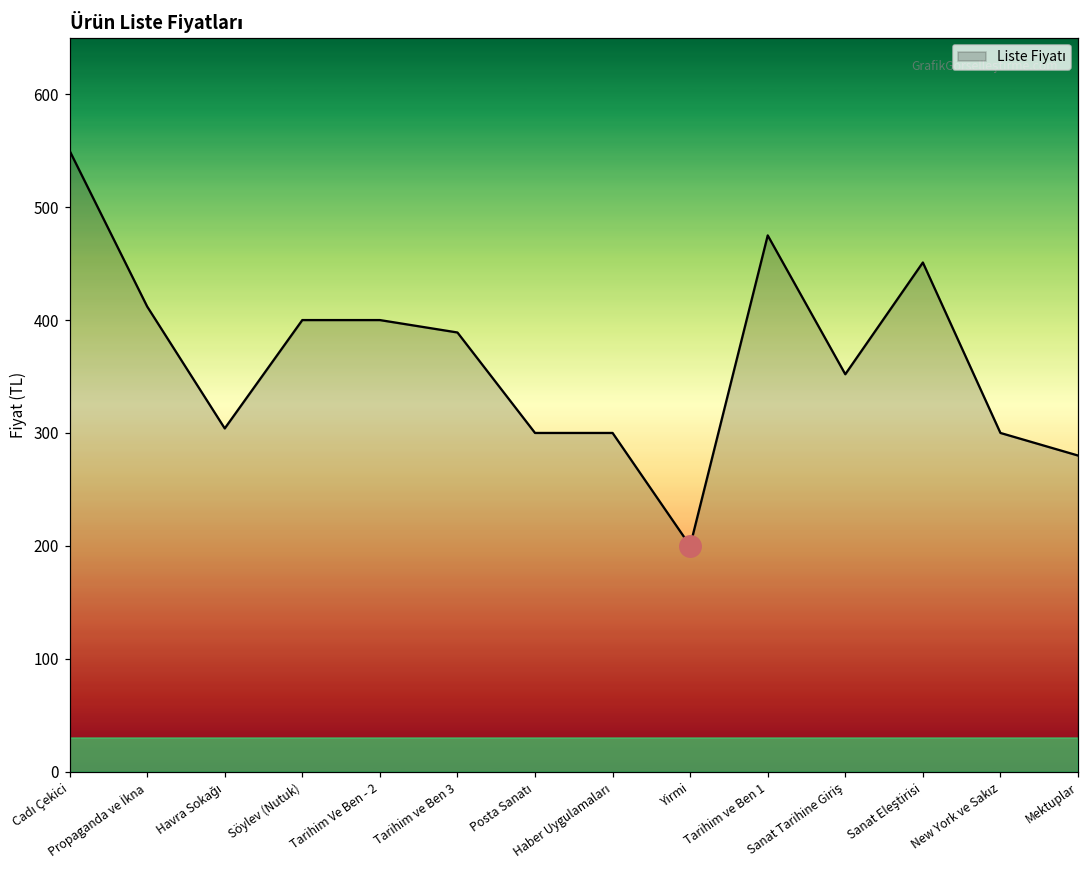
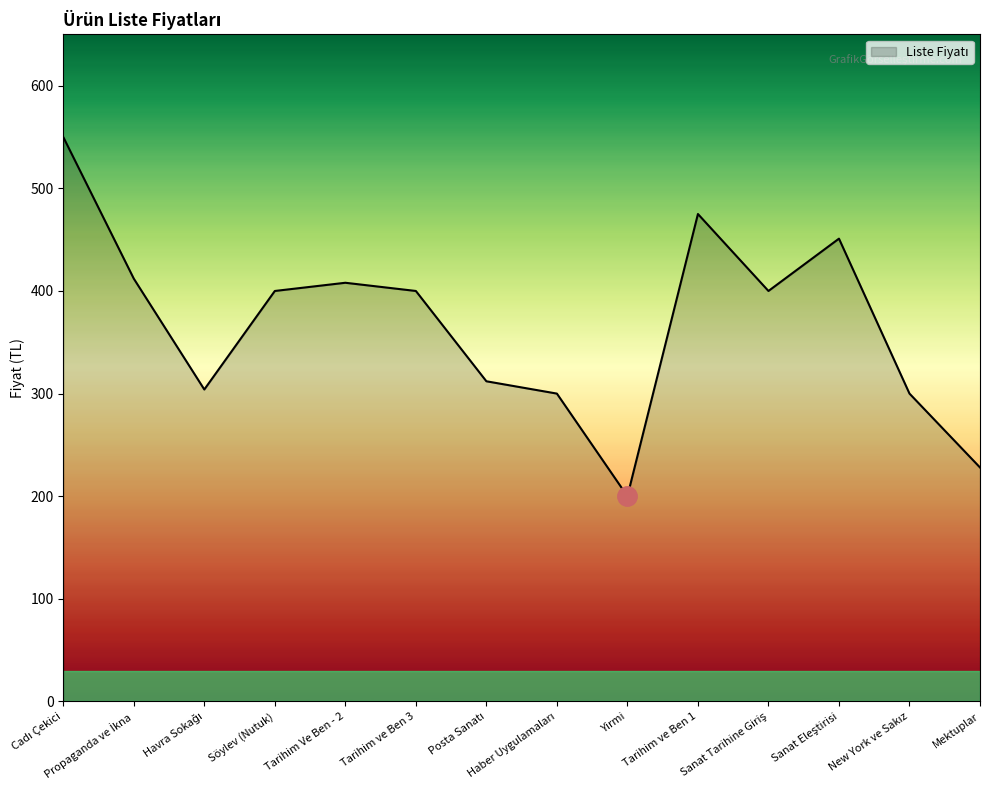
  {
    "Liste Fiyatı": {
      "Cadı Çekici": 550,
      "Propaganda ve İkna": 412,
      "Havra Sokağı": 304,
      "Söylev (Nutuk)": 400,
-     "Tarihim Ve Ben - 2": 400,
-     "Tarihim ve Ben 3": 389,
-     "Posta Sanatı": 300,
+     "Tarihim Ve Ben - 2": 408,
+     "Tarihim ve Ben 3": 400,
+     "Posta Sanatı": 312,
      "Haber Uygulamaları": 300,
      "Tarihim ve Ben 1": 475,
-     "Sanat Tarihine Giriş": 352,
+     "Sanat Tarihine Giriş": 400,
      "Sanat Eleştirisi": 451,
      "New York ve Sakız": 300,
-     "Mektuplar": 280
+     "Mektuplar": 228
    }
  }
